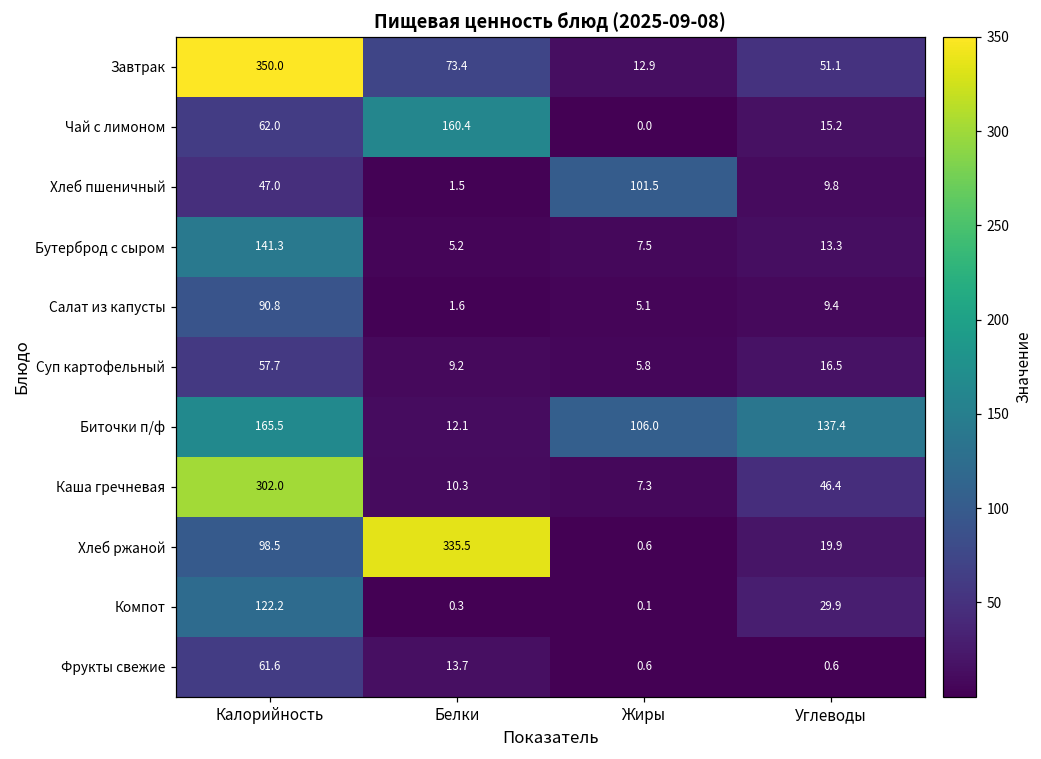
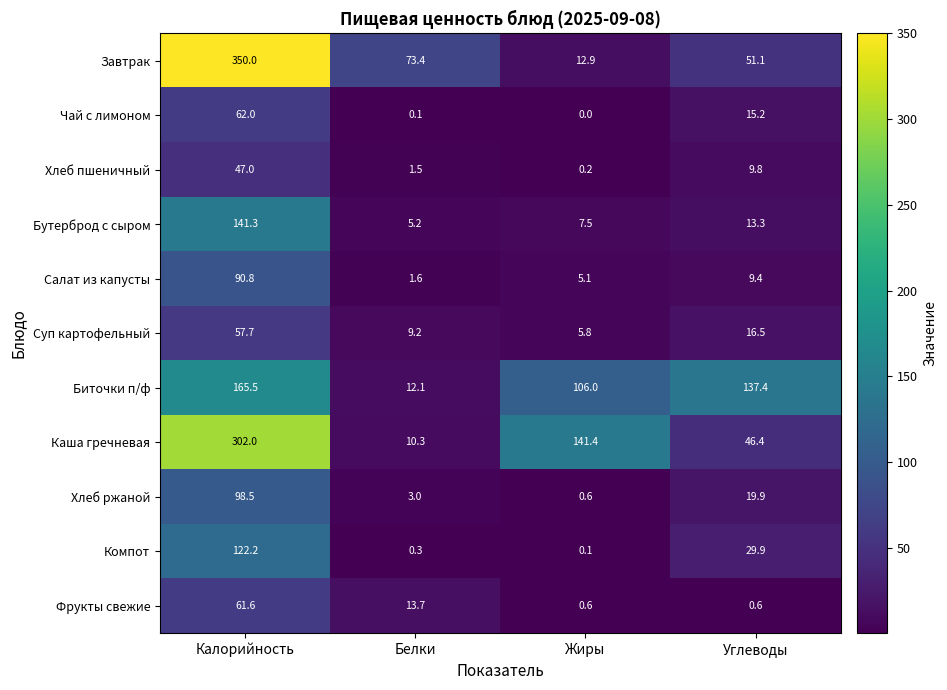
  {
    "Завтрак": {
      "Калорийность": 350.0,
      "Белки": 73.4,
      "Жиры": 12.9,
      "Углеводы": 51.1
    },
    "Чай с лимоном": {
      "Калорийность": 62.0,
-     "Белки": 160.4,
+     "Белки": 0.1,
      "Жиры": 0.0,
      "Углеводы": 15.2
    },
    "Хлеб пшеничный": {
      "Калорийность": 47.0,
      "Белки": 1.5,
-     "Жиры": 101.5,
+     "Жиры": 0.2,
      "Углеводы": 9.8
    },
    "Бутерброд с сыром": {
      "Калорийность": 141.3,
      "Белки": 5.2,
      "Жиры": 7.5,
      "Углеводы": 13.3
    },
    "Салат из капусты": {
      "Калорийность": 90.8,
      "Белки": 1.6,
      "Жиры": 5.1,
      "Углеводы": 9.4
    },
    "Суп картофельный": {
      "Калорийность": 57.7,
      "Белки": 9.2,
      "Жиры": 5.8,
      "Углеводы": 16.5
    },
    "Биточки п/ф": {
      "Калорийность": 165.5,
      "Белки": 12.1,
      "Жиры": 106.0,
      "Углеводы": 137.4
    },
    "Каша гречневая": {
      "Калорийность": 302.0,
      "Белки": 10.3,
-     "Жиры": 7.3,
+     "Жиры": 141.4,
      "Углеводы": 46.4
    },
    "Хлеб ржаной": {
      "Калорийность": 98.5,
-     "Белки": 335.5,
+     "Белки": 3.0,
      "Жиры": 0.6,
      "Углеводы": 19.9
    },
    "Компот": {
      "Калорийность": 122.2,
      "Белки": 0.3,
      "Жиры": 0.1,
      "Углеводы": 29.9
    },
    "Фрукты свежие": {
      "Калорийность": 61.6,
      "Белки": 13.7,
      "Жиры": 0.6,
      "Углеводы": 0.6
    }
  }
